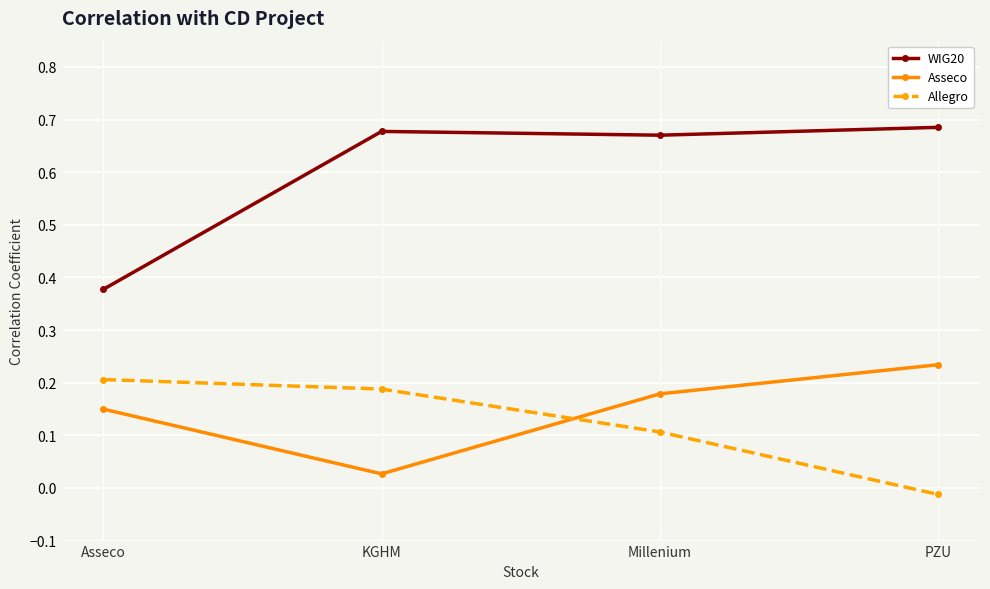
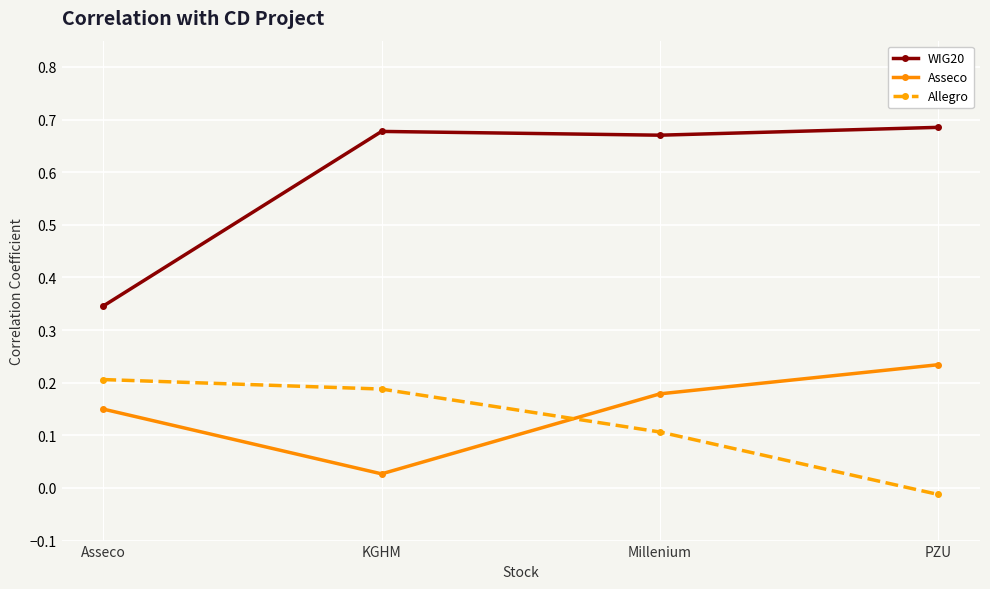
  {
    "WIG20": {
-     "Asseco": 0.38,
+     "Asseco": 0.35,
      "KGHM": 0.68,
      "Millenium": 0.67,
      "PZU": 0.69
    }
  }
